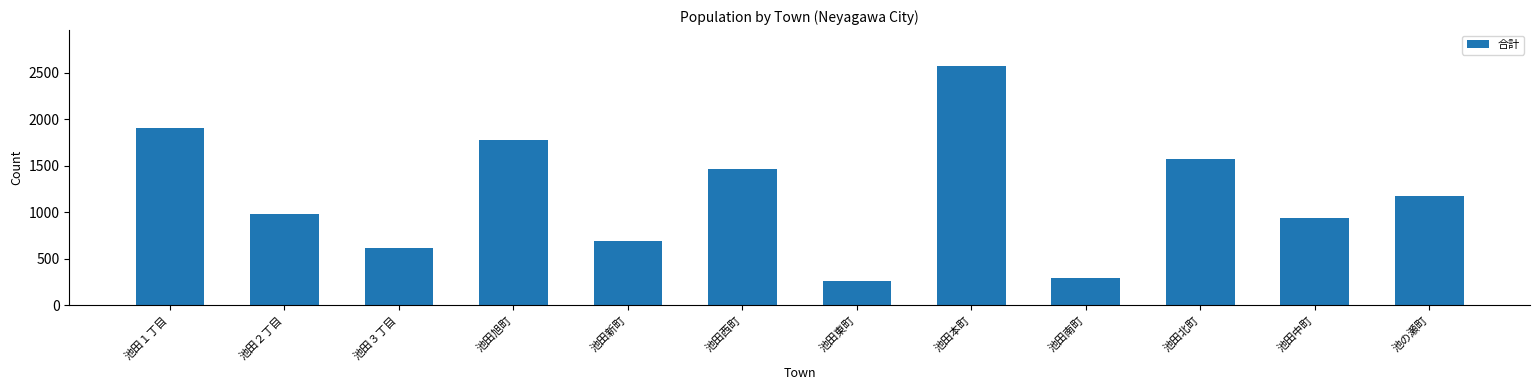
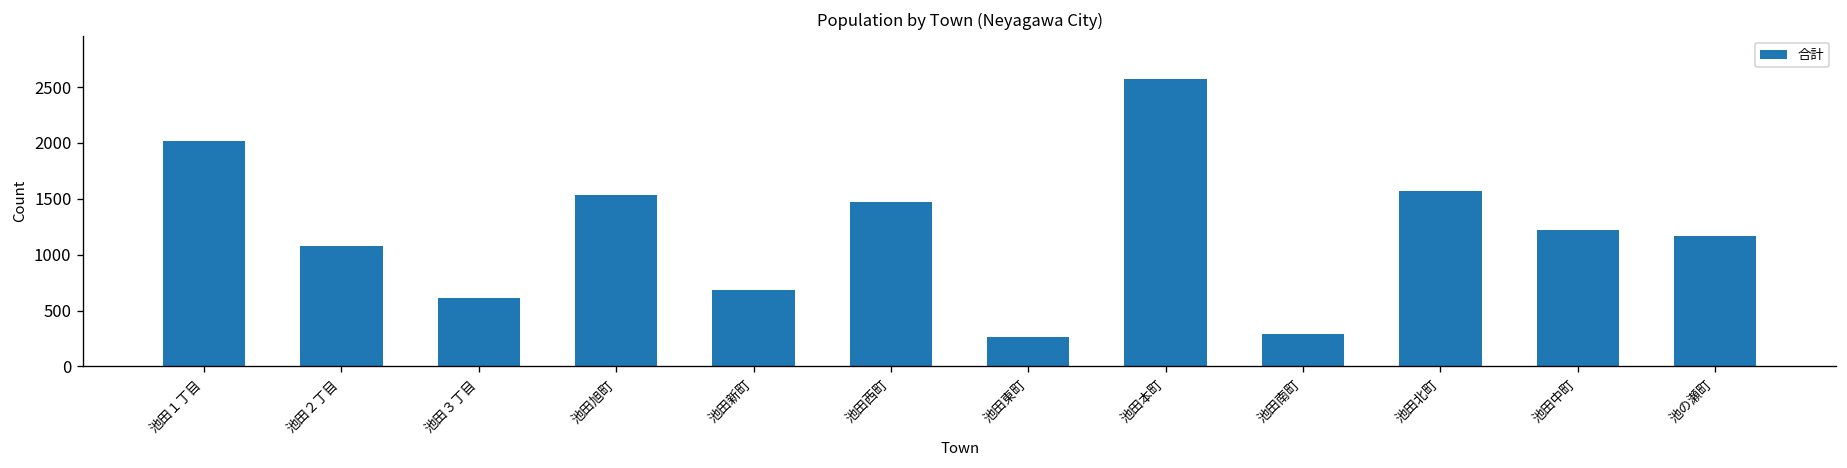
  {
-   "池田１丁目": 1900,
-   "池田２丁目": 1000,
+   "池田１丁目": 2000,
+   "池田２丁目": 1100,
    "池田３丁目": 600,
-   "池田旭町": 1800,
+   "池田旭町": 1500,
    "池田新町": 700,
    "池田西町": 1500,
    "池田東町": 300,
    "池田本町": 2600,
    "池田南町": 300,
    "池田北町": 1600,
-   "池田中町": 900,
+   "池田中町": 1200,
    "池の瀬町": 1200
  }
